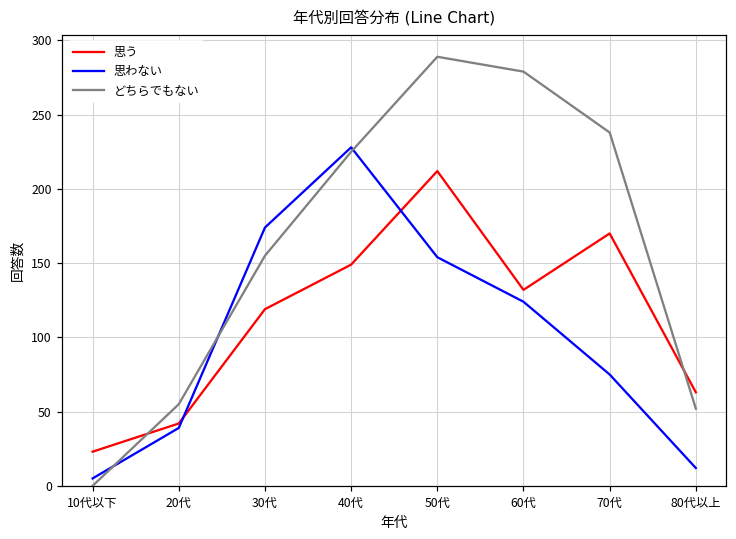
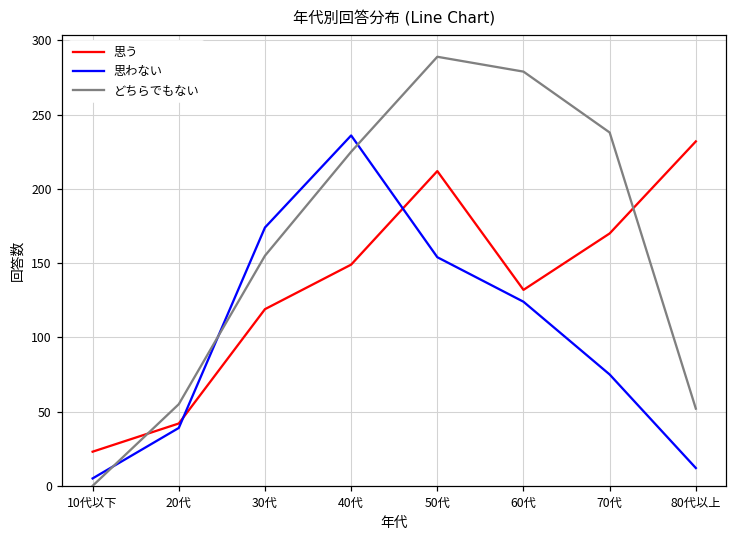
  {
    "思う": {
      "10代以下": 23,
      "20代": 42,
      "30代": 119,
      "40代": 149,
      "50代": 212,
      "60代": 132,
      "70代": 170,
-     "80代以上": 63
+     "80代以上": 232
    },
    "思わない": {
      "10代以下": 5,
      "20代": 39,
      "30代": 174,
-     "40代": 228,
+     "40代": 236,
      "50代": 154,
      "60代": 124,
      "70代": 75,
      "80代以上": 12
    },
    "どちらでもない": {
      "10代以下": 0,
      "20代": 55,
      "30代": 155,
      "40代": 225,
      "50代": 289,
      "60代": 279,
      "70代": 238,
      "80代以上": 52
    }
  }
